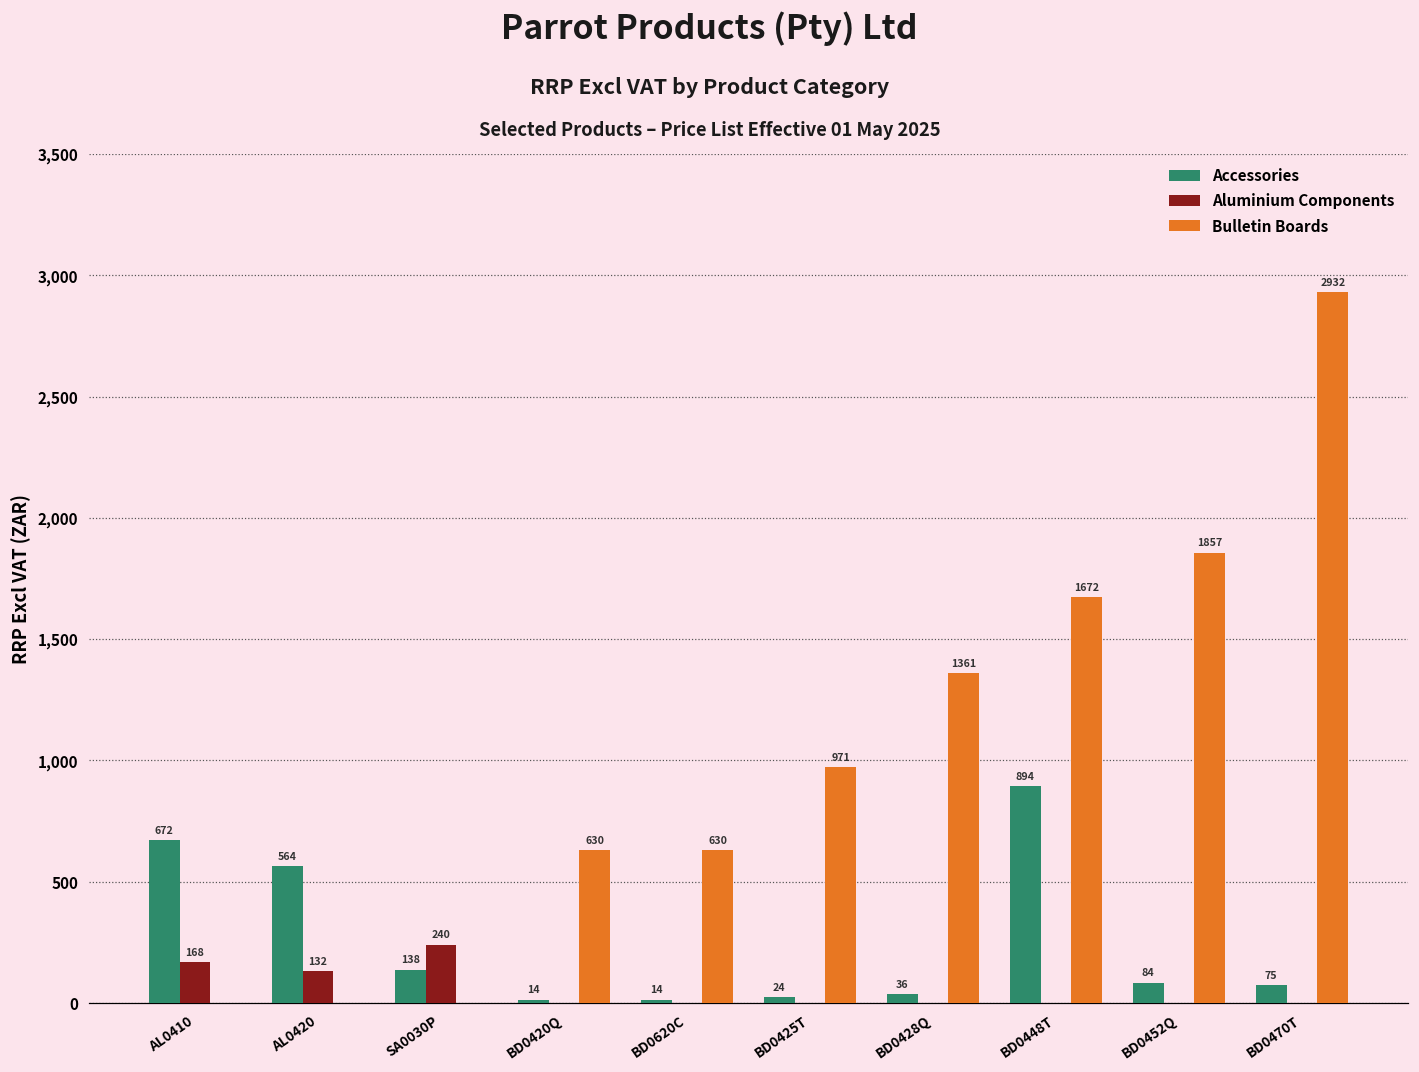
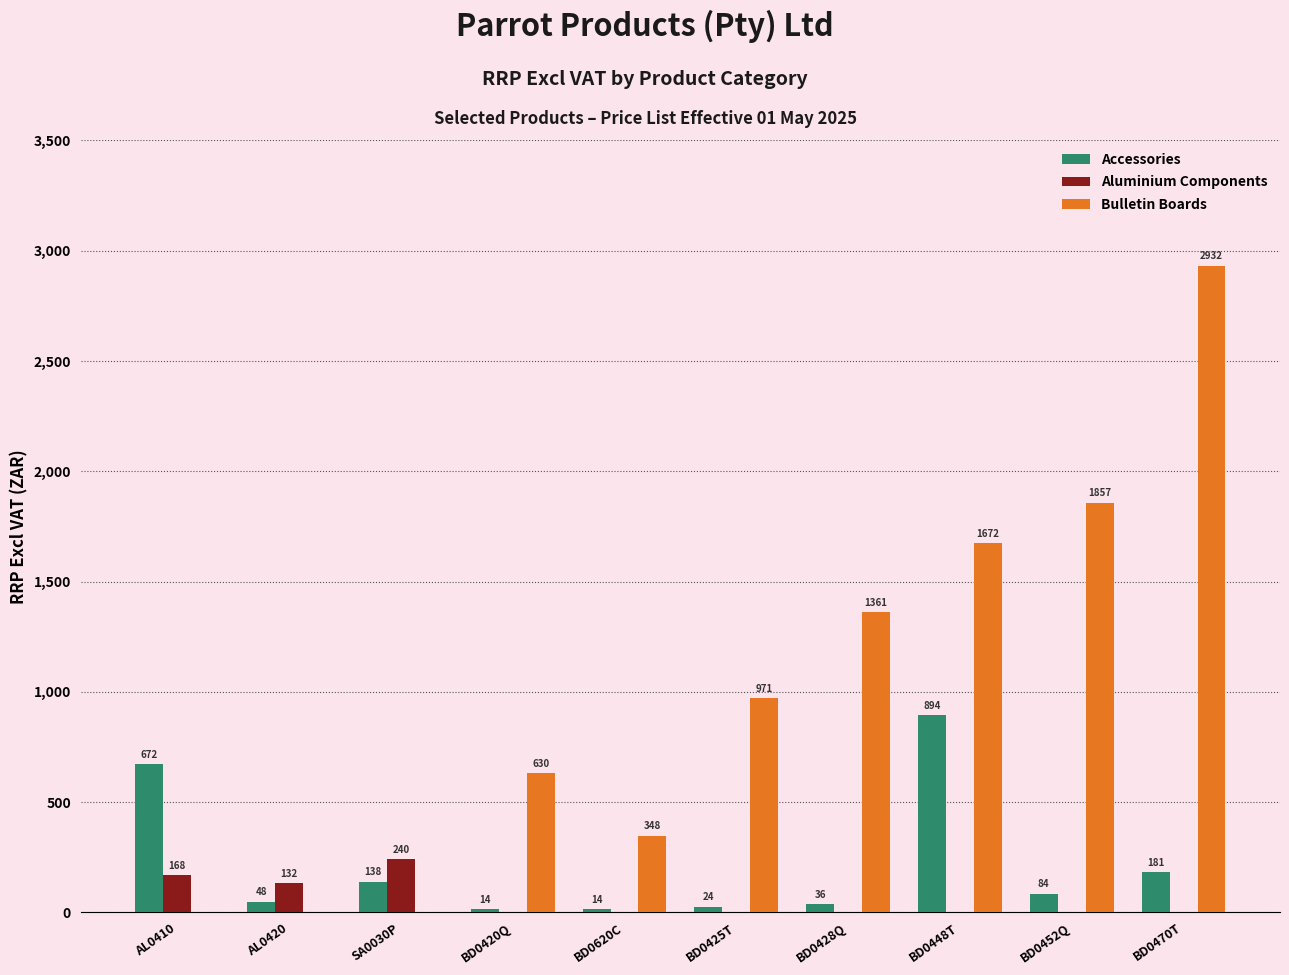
  {
    "Accessories": {
      "AL0410": 672,
-     "AL0420": 564,
+     "AL0420": 48,
      "SA0030P": 138,
      "BD0420Q": 14,
      "BD0620C": 14,
      "BD0425T": 24,
      "BD0428Q": 36,
      "BD0448T": 894,
      "BD0452Q": 84,
-     "BD0470T": 75
+     "BD0470T": 181
    },
    "Aluminium Components": {
      "AL0410": 168,
      "AL0420": 132,
      "SA0030P": 240
    },
    "Bulletin Boards": {
      "BD0420Q": 630,
-     "BD0620C": 630,
+     "BD0620C": 348,
      "BD0425T": 971,
      "BD0428Q": 1361,
      "BD0448T": 1672,
      "BD0452Q": 1857,
      "BD0470T": 2932
    }
  }
